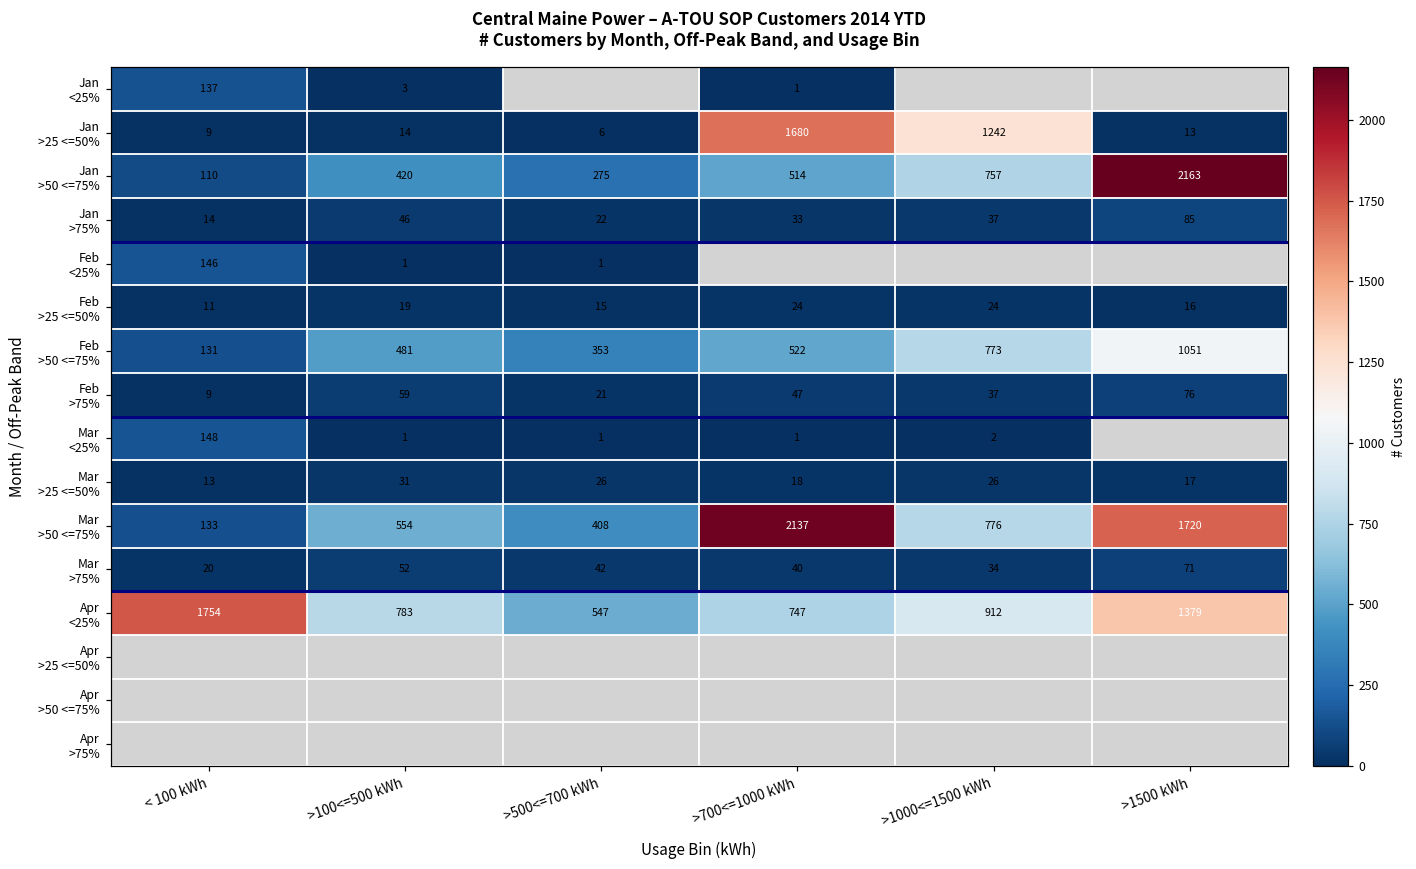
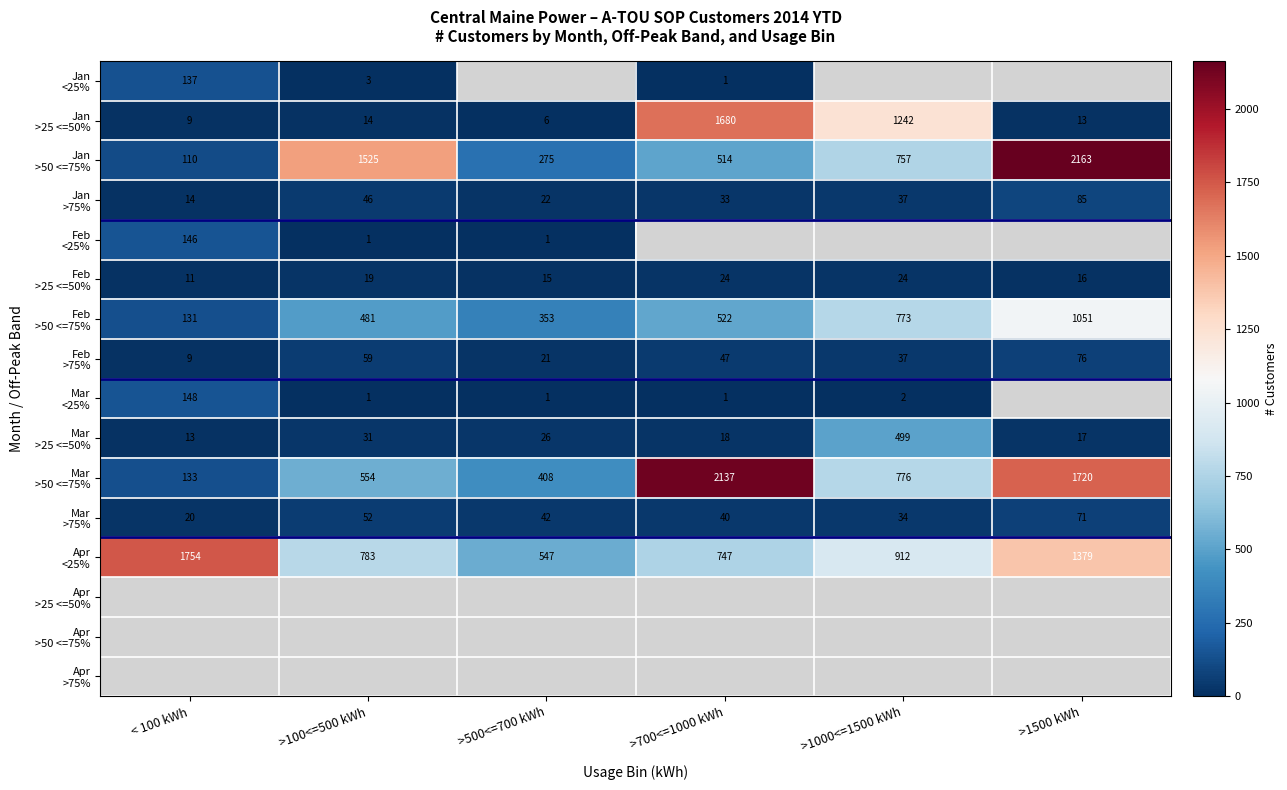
  {
    "Jan <25%": {
      "< 100 kWh": 137,
      ">100<=500 kWh": 3,
      ">700<=1000 kWh": 1
    },
    "Jan >25 <=50%": {
      "< 100 kWh": 9,
      ">100<=500 kWh": 14,
      ">500<=700 kWh": 6,
      ">700<=1000 kWh": 1680,
      ">1000<=1500 kWh": 1242,
      ">1500 kWh": 13
    },
    "Jan >50 <=75%": {
      "< 100 kWh": 110,
-     ">100<=500 kWh": 420,
+     ">100<=500 kWh": 1525,
      ">500<=700 kWh": 275,
      ">700<=1000 kWh": 514,
      ">1000<=1500 kWh": 757,
      ">1500 kWh": 2163
    },
    "Jan >75%": {
      "< 100 kWh": 14,
      ">100<=500 kWh": 46,
      ">500<=700 kWh": 22,
      ">700<=1000 kWh": 33,
      ">1000<=1500 kWh": 37,
      ">1500 kWh": 85
    },
    "Feb <25%": {
      "< 100 kWh": 146,
      ">100<=500 kWh": 1,
      ">500<=700 kWh": 1
    },
    "Feb >25 <=50%": {
      "< 100 kWh": 11,
      ">100<=500 kWh": 19,
      ">500<=700 kWh": 15,
      ">700<=1000 kWh": 24,
      ">1000<=1500 kWh": 24,
      ">1500 kWh": 16
    },
    "Feb >50 <=75%": {
      "< 100 kWh": 131,
      ">100<=500 kWh": 481,
      ">500<=700 kWh": 353,
      ">700<=1000 kWh": 522,
      ">1000<=1500 kWh": 773,
      ">1500 kWh": 1051
    },
    "Feb >75%": {
      "< 100 kWh": 9,
      ">100<=500 kWh": 59,
      ">500<=700 kWh": 21,
      ">700<=1000 kWh": 47,
      ">1000<=1500 kWh": 37,
      ">1500 kWh": 76
    },
    "Mar <25%": {
      "< 100 kWh": 148,
      ">100<=500 kWh": 1,
      ">500<=700 kWh": 1,
      ">700<=1000 kWh": 1,
      ">1000<=1500 kWh": 2
    },
    "Mar >25 <=50%": {
      "< 100 kWh": 13,
      ">100<=500 kWh": 31,
      ">500<=700 kWh": 26,
      ">700<=1000 kWh": 18,
-     ">1000<=1500 kWh": 26,
+     ">1000<=1500 kWh": 499,
      ">1500 kWh": 17
    },
    "Mar >50 <=75%": {
      "< 100 kWh": 133,
      ">100<=500 kWh": 554,
      ">500<=700 kWh": 408,
      ">700<=1000 kWh": 2137,
      ">1000<=1500 kWh": 776,
      ">1500 kWh": 1720
    },
    "Mar >75%": {
      "< 100 kWh": 20,
      ">100<=500 kWh": 52,
      ">500<=700 kWh": 42,
      ">700<=1000 kWh": 40,
      ">1000<=1500 kWh": 34,
      ">1500 kWh": 71
    },
    "Apr <25%": {
      "< 100 kWh": 1754,
      ">100<=500 kWh": 783,
      ">500<=700 kWh": 547,
      ">700<=1000 kWh": 747,
      ">1000<=1500 kWh": 912,
      ">1500 kWh": 1379
    }
  }
